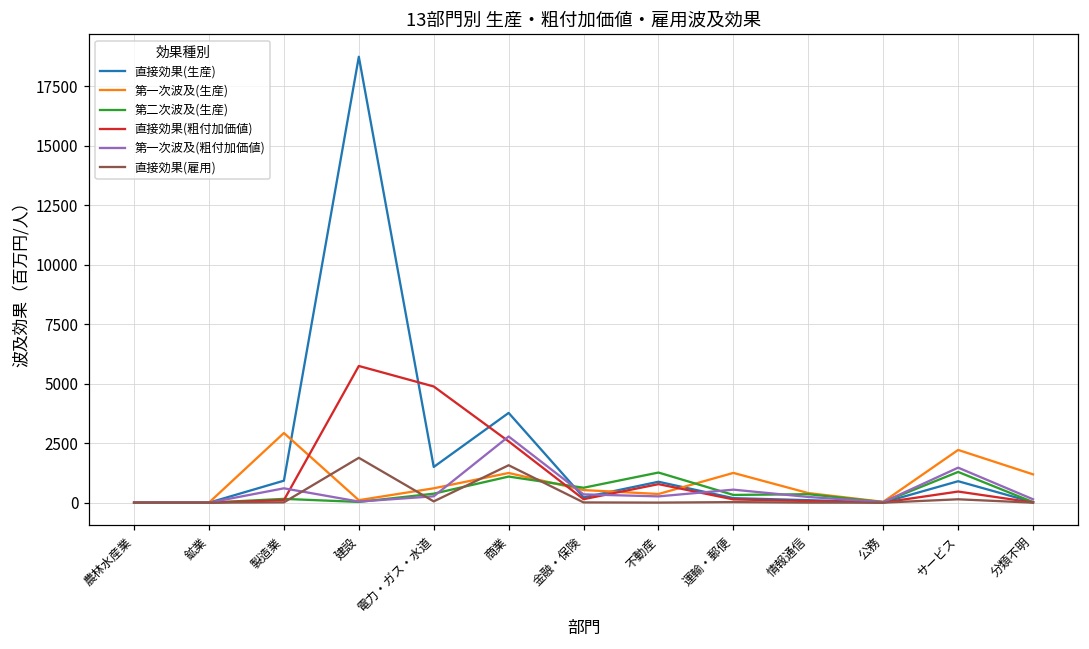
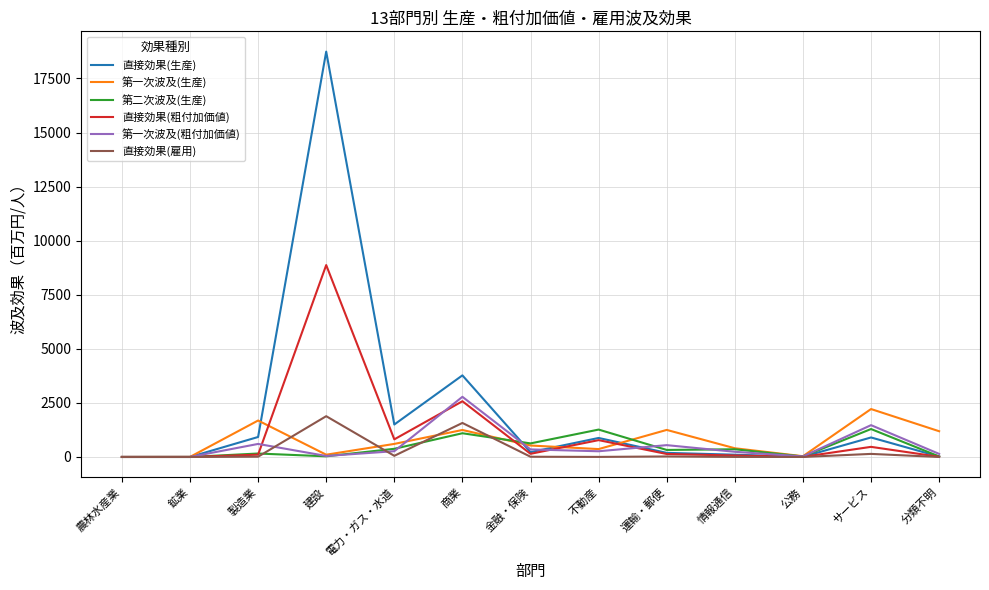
  {
    "直接効果(生産)": {
      "製造業": 900,
      "建設": 18700,
      "電力・ガス・水道": 1500,
      "商業": 3800,
      "サービス": 900
    },
    "第一次波及(生産)": {
-     "製造業": 2900,
+     "製造業": 1700,
      "電力・ガス・水道": 600,
      "商業": 1200,
      "運輸・郵便": 1300,
      "サービス": 2200,
      "分類不明": 1200
    },
    "第二次波及(生産)": {
      "商業": 1100,
      "不動産": 1300,
      "運輸・郵便": 300,
      "サービス": 1300
    },
    "直接効果(粗付加価値)": {
-     "建設": 5700,
-     "電力・ガス・水道": 4900,
+     "建設": 8900,
+     "電力・ガス・水道": 800,
      "商業": 2600,
      "サービス": 500
    },
    "第一次波及(粗付加価値)": {
      "製造業": 600,
      "商業": 2800,
      "金融・保険": 300,
      "運輸・郵便": 500,
      "サービス": 1500,
      "分類不明": 100
    },
    "直接効果(雇用)": {
      "建設": 1900,
      "電力・ガス・水道": 100,
      "商業": 1600,
      "金融・保険": 0,
      "不動産": 0,
      "サービス": 100
    }
  }
